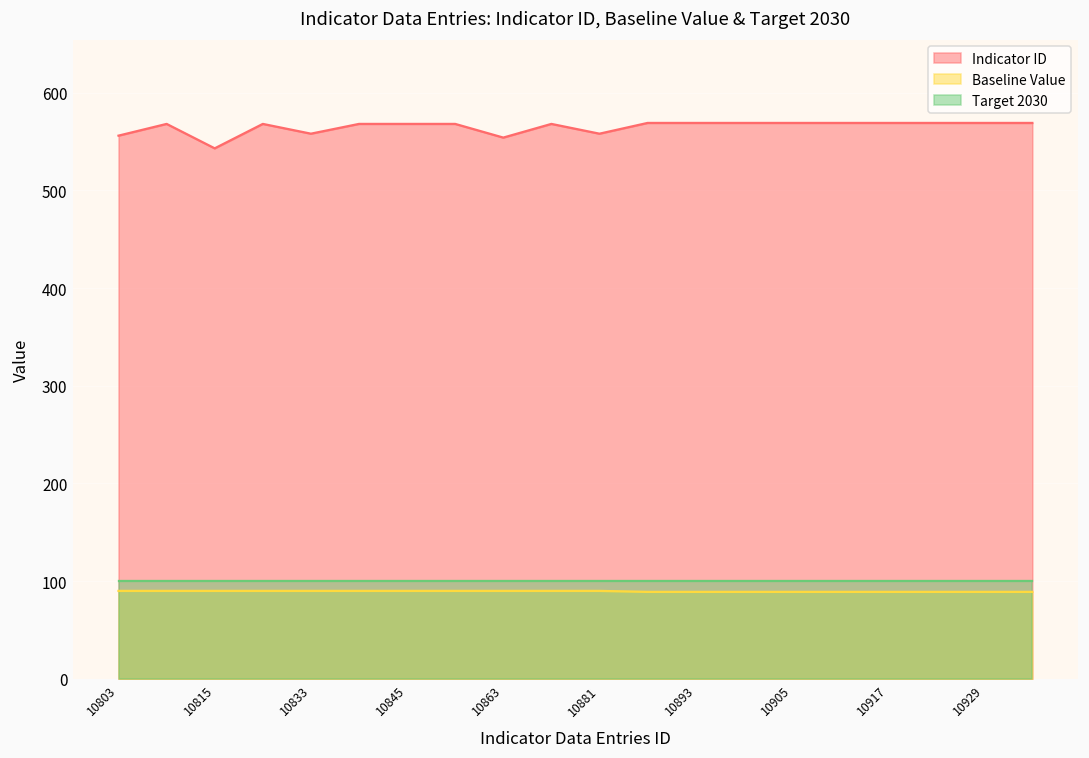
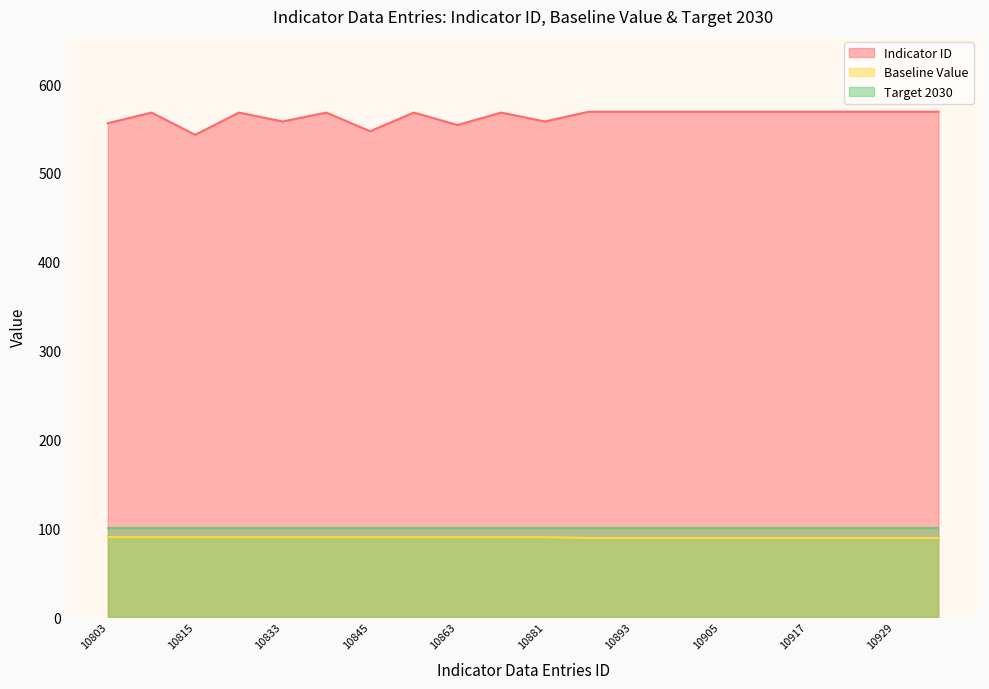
  {
    "Indicator ID": {
      "10803": 560,
      "10815": 540,
      "10833": 560,
-     "10845": 570,
+     "10845": 550,
      "10863": 550,
      "10881": 560,
      "10893": 570,
      "10905": 570,
      "10917": 570,
      "10929": 570
    },
    "Baseline Value": {
      "10803": 90,
      "10815": 90,
      "10833": 90,
      "10845": 90,
      "10863": 90,
      "10881": 90,
      "10893": 90,
      "10905": 90,
      "10917": 90,
      "10929": 90
    },
    "Target 2030": {
      "10803": 100,
      "10815": 100,
      "10833": 100,
      "10845": 100,
      "10863": 100,
      "10881": 100,
      "10893": 100,
      "10905": 100,
      "10917": 100,
      "10929": 100
    }
  }
